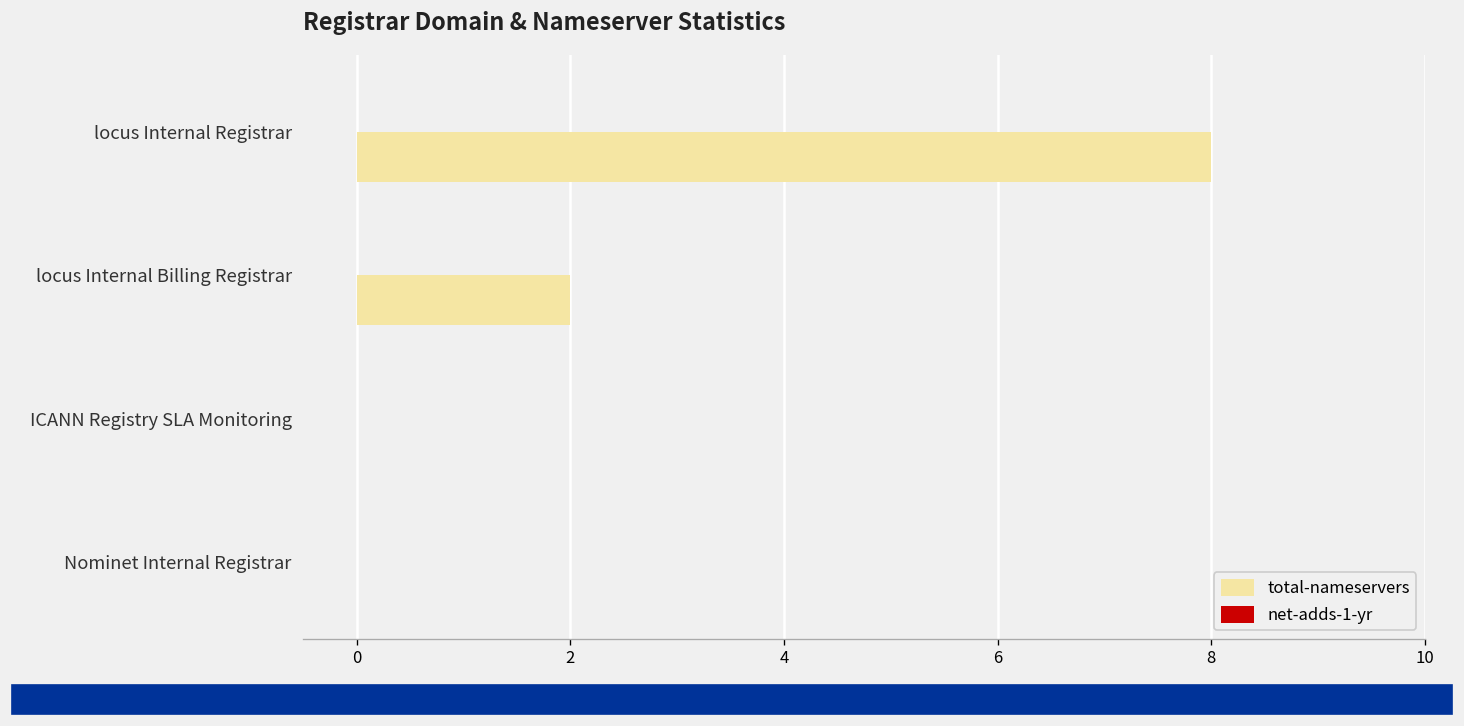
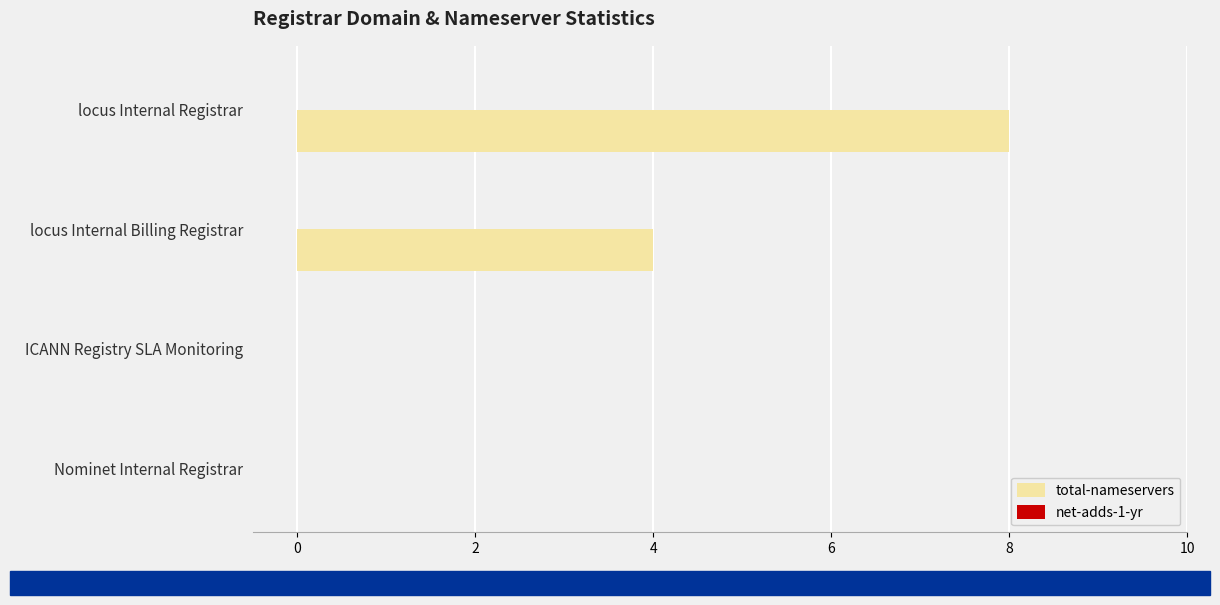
  {
    "total-nameservers": {
      "locus Internal Registrar": 8,
-     "locus Internal Billing Registrar": 2,
+     "locus Internal Billing Registrar": 4,
      "ICANN Registry SLA Monitoring": 0,
      "Nominet Internal Registrar": 0
    },
    "net-adds-1-yr": {
      "locus Internal Registrar": 0,
      "locus Internal Billing Registrar": 0,
      "ICANN Registry SLA Monitoring": 0,
      "Nominet Internal Registrar": 0
    }
  }
